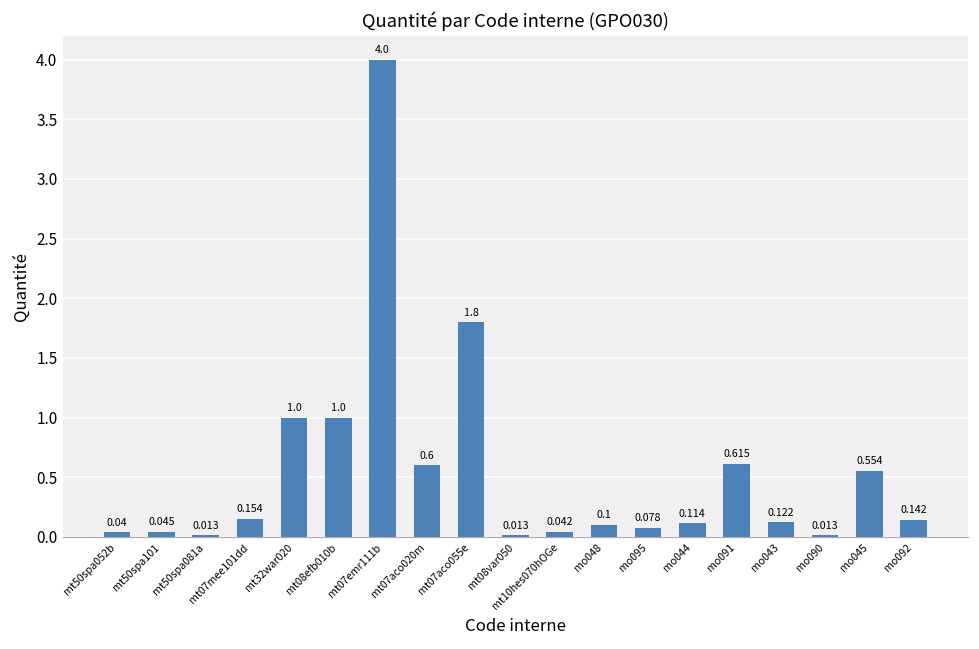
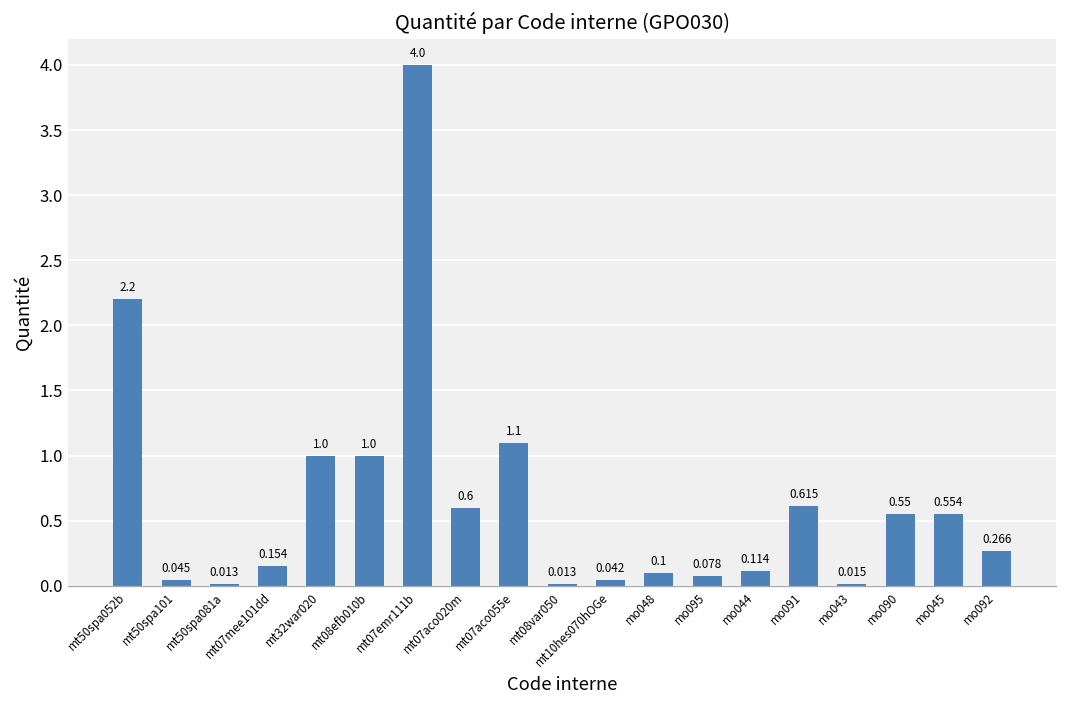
  {
-   "mt50spa052b": 0.04,
+   "mt50spa052b": 2.2,
    "mt50spa101": 0.045,
    "mt50spa081a": 0.013,
    "mt07mee101dd": 0.154,
    "mt32war020": 1.0,
    "mt08efb010b": 1.0,
    "mt07emr111b": 4.0,
    "mt07aco020m": 0.6,
-   "mt07aco055e": 1.8,
+   "mt07aco055e": 1.1,
    "mt08var050": 0.013,
    "mt10hes070hOGe": 0.042,
    "mo048": 0.1,
    "mo095": 0.078,
    "mo044": 0.114,
    "mo091": 0.615,
-   "mo043": 0.122,
-   "mo090": 0.013,
+   "mo043": 0.015,
+   "mo090": 0.55,
    "mo045": 0.554,
-   "mo092": 0.142
+   "mo092": 0.266
  }
